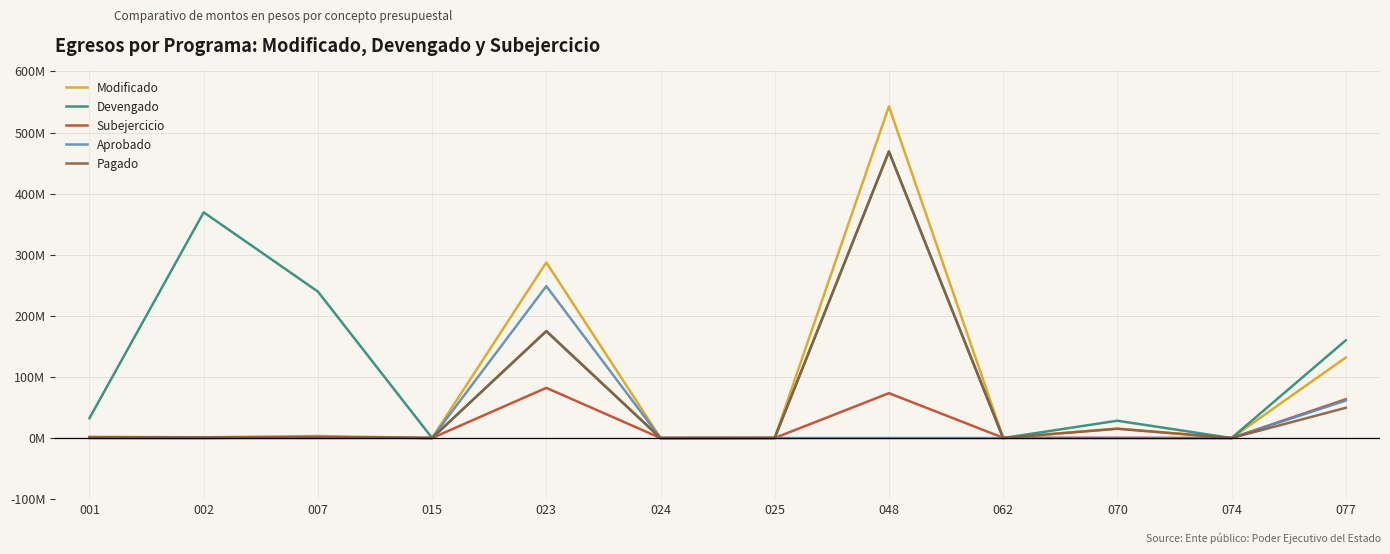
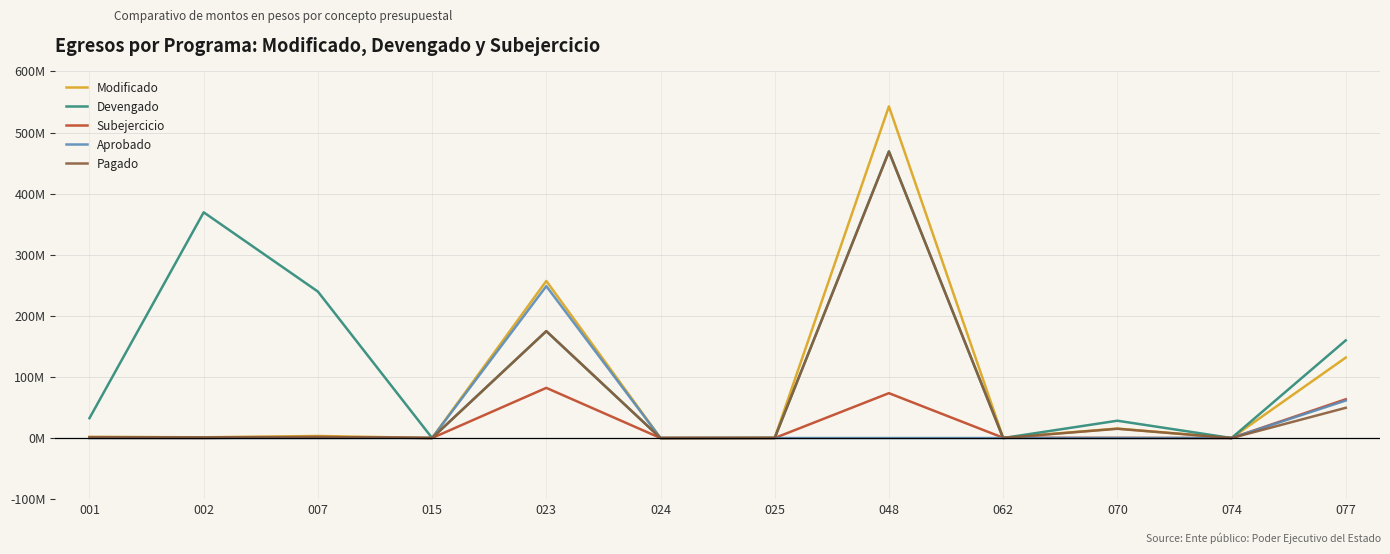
  {
    "Modificado": {
-     "023": 290000000,
+     "023": 260000000,
      "048": 540000000,
      "077": 130000000
    },
    "Devengado": {
      "001": 30000000,
      "002": 370000000,
      "007": 240000000,
      "070": 30000000,
      "077": 160000000
    },
    "Aprobado": {
      "023": 250000000,
      "048": 0
    }
  }
